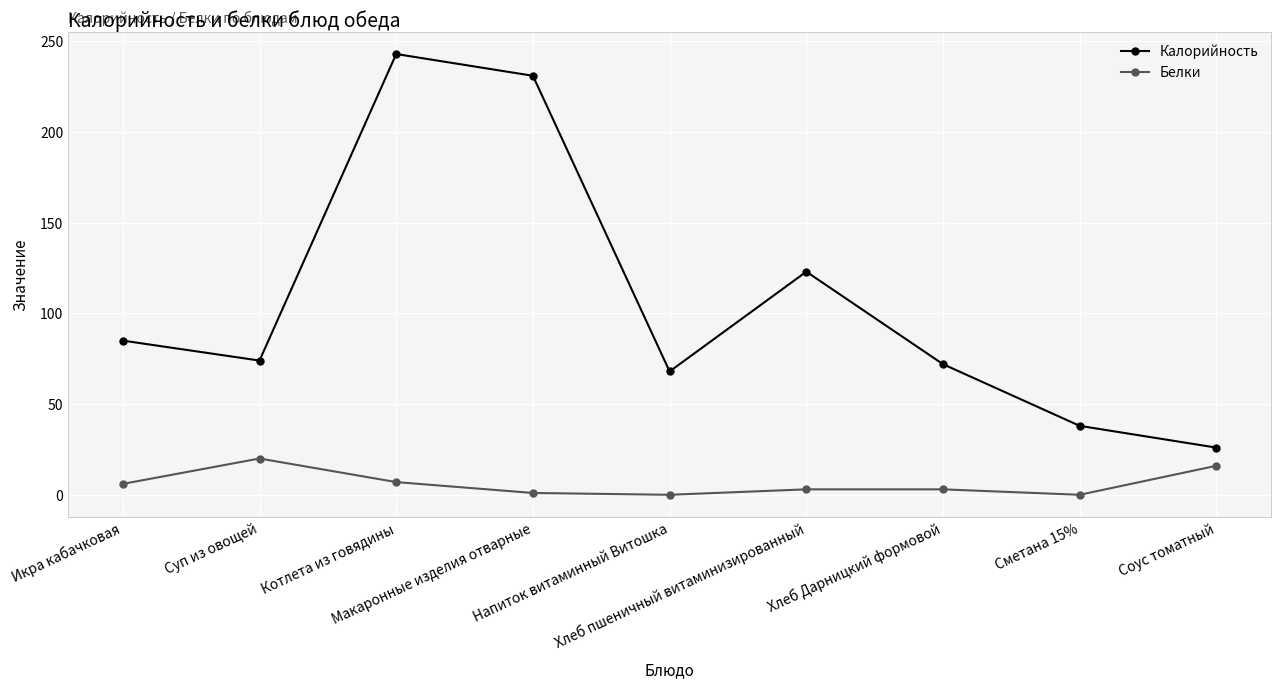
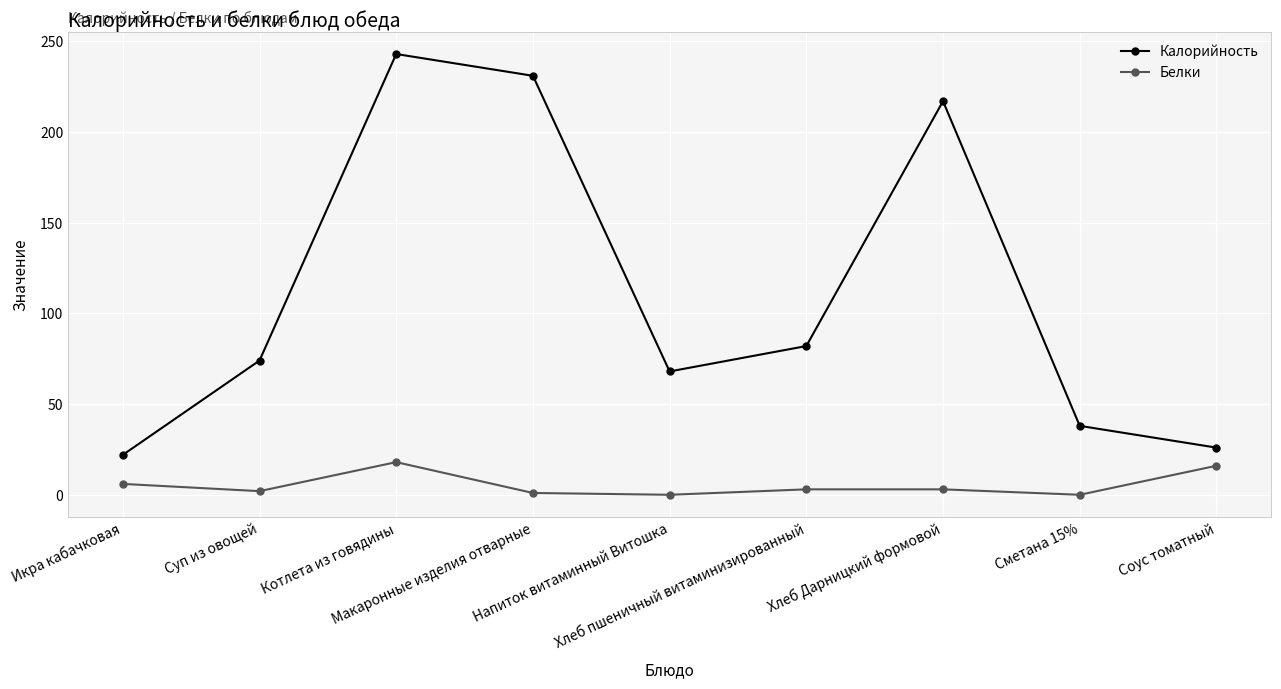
  {
    "Калорийность": {
-     "Икра кабачковая": 85,
+     "Икра кабачковая": 22,
      "Суп из овощей": 74,
      "Котлета из говядины": 243,
      "Макаронные изделия отварные": 231,
      "Напиток витаминный Витошка": 68,
-     "Хлеб пшеничный витаминизированный": 123,
-     "Хлеб Дарницкий формовой": 72,
+     "Хлеб пшеничный витаминизированный": 82,
+     "Хлеб Дарницкий формовой": 217,
      "Сметана 15%": 38,
      "Соус томатный": 26
    },
    "Белки": {
      "Икра кабачковая": 6,
-     "Суп из овощей": 20,
-     "Котлета из говядины": 7,
+     "Суп из овощей": 2,
+     "Котлета из говядины": 18,
      "Макаронные изделия отварные": 1,
      "Напиток витаминный Витошка": 0,
      "Хлеб пшеничный витаминизированный": 3,
      "Хлеб Дарницкий формовой": 3,
      "Сметана 15%": 0,
      "Соус томатный": 16
    }
  }
